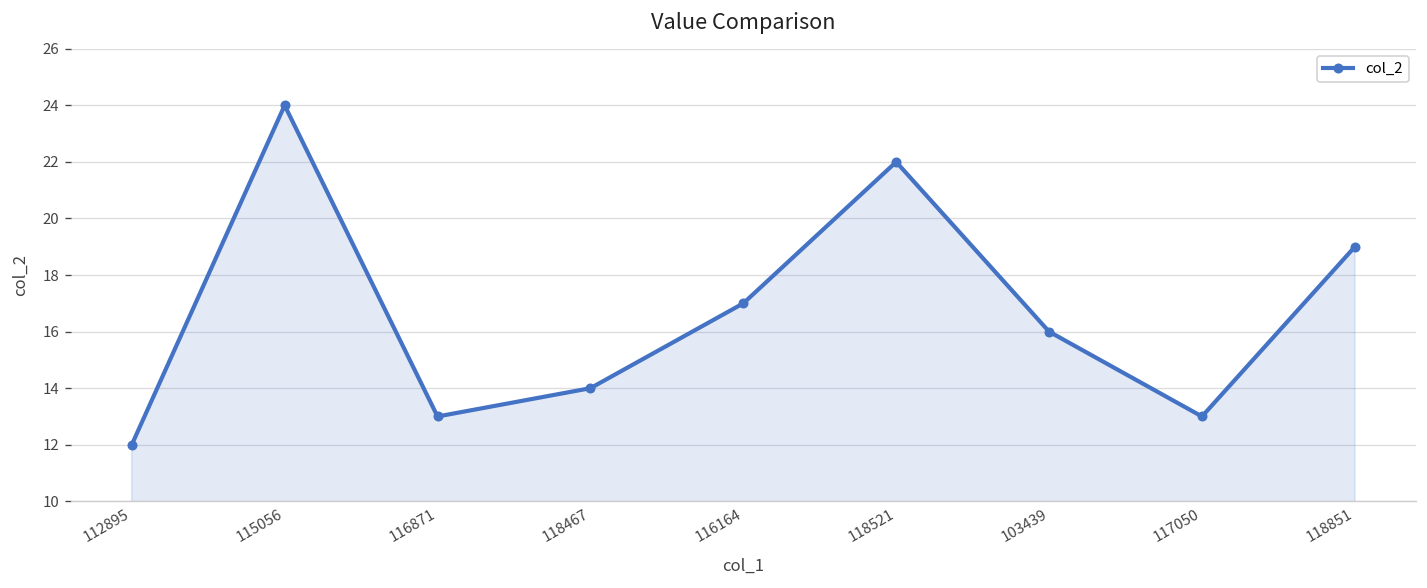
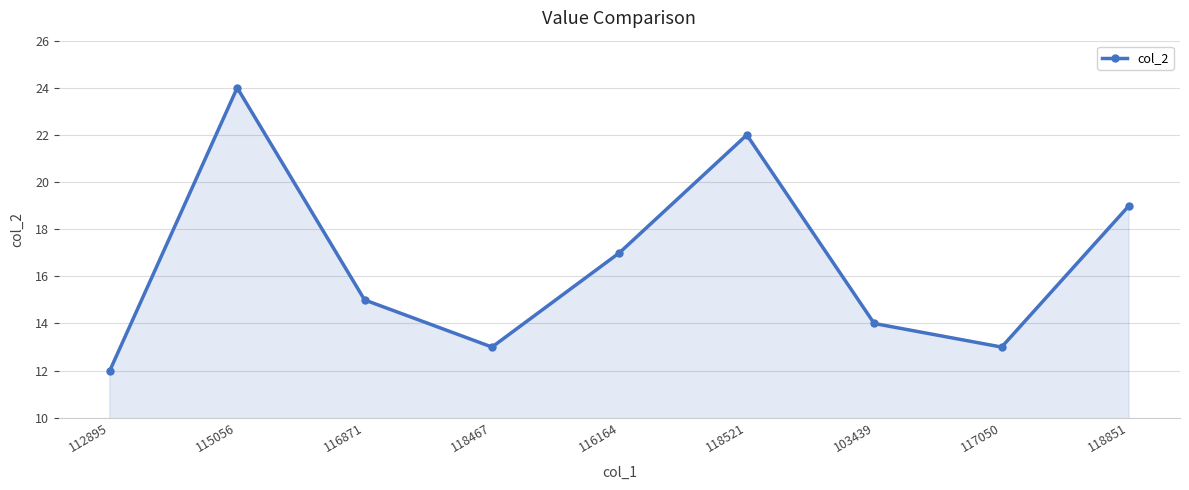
  {
    "112895": 12,
    "115056": 24,
-   "116871": 13,
-   "118467": 14,
+   "116871": 15,
+   "118467": 13,
    "116164": 17,
    "118521": 22,
-   "103439": 16,
+   "103439": 14,
    "117050": 13,
    "118851": 19
  }
